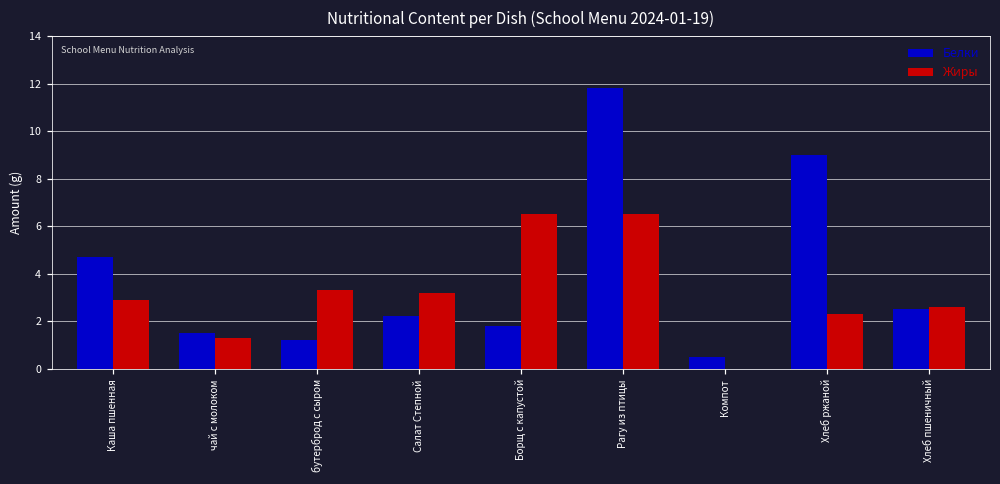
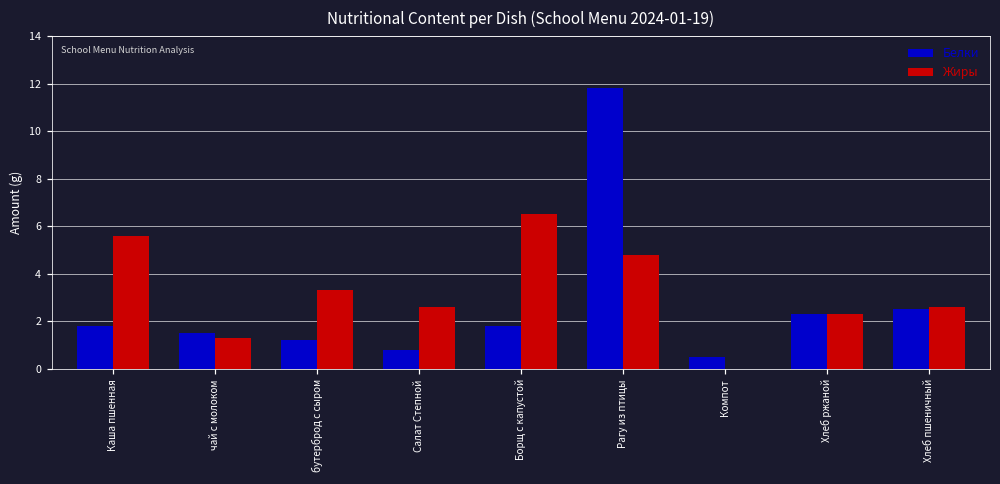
  {
    "Белки": {
-     "Каша пшенная": 4.7,
+     "Каша пшенная": 1.8,
      "чай с молоком": 1.5,
      "бутерброд с сыром": 1.2,
-     "Салат Степной": 2.2,
+     "Салат Степной": 0.8,
      "Борщ с капустой": 1.8,
      "Рагу из птицы": 11.8,
      "Компот": 0.5,
-     "Хлеб ржаной": 9.0,
+     "Хлеб ржаной": 2.3,
      "Хлеб пшеничный": 2.5
    },
    "Жиры": {
-     "Каша пшенная": 2.9,
+     "Каша пшенная": 5.6,
      "чай с молоком": 1.3,
      "бутерброд с сыром": 3.3,
-     "Салат Степной": 3.2,
+     "Салат Степной": 2.6,
      "Борщ с капустой": 6.5,
-     "Рагу из птицы": 6.5,
+     "Рагу из птицы": 4.8,
      "Компот": 0.0,
      "Хлеб ржаной": 2.3,
      "Хлеб пшеничный": 2.6
    }
  }
